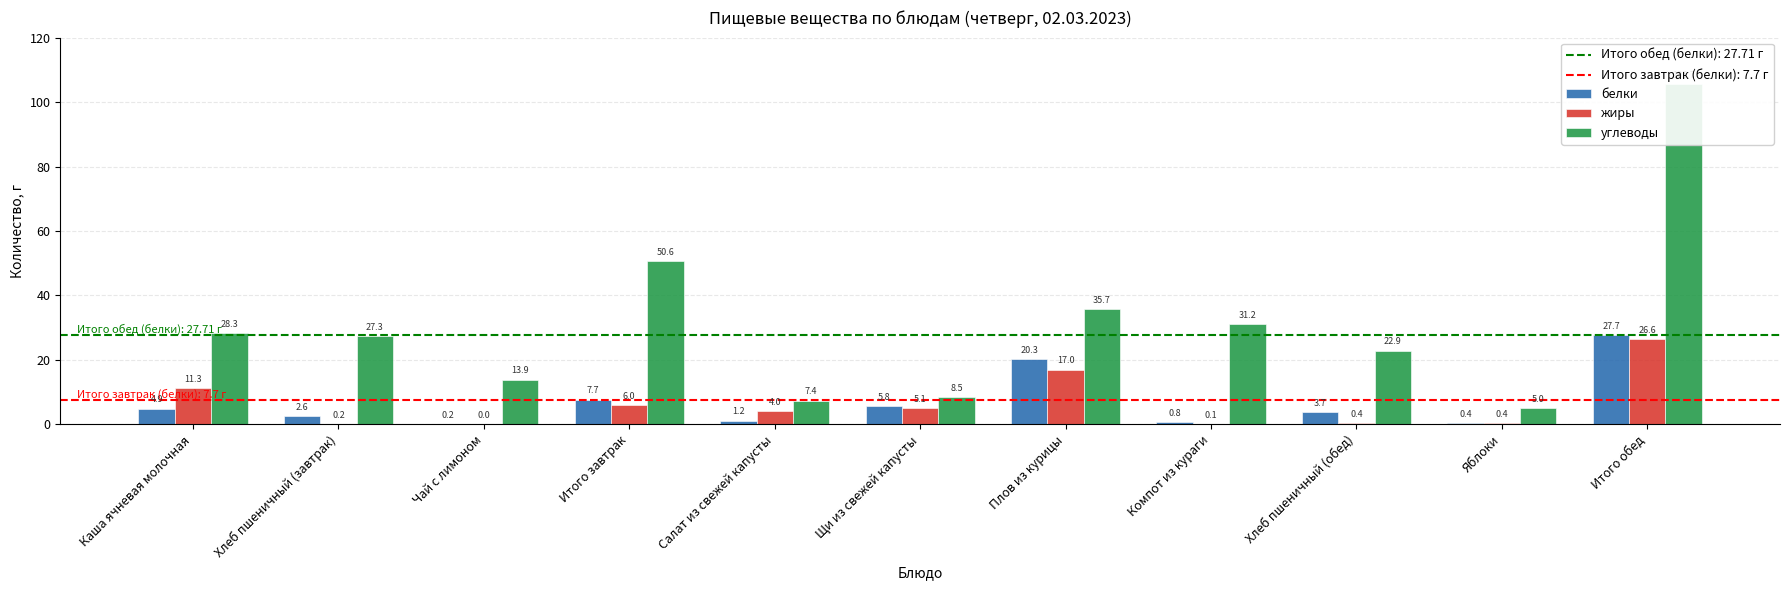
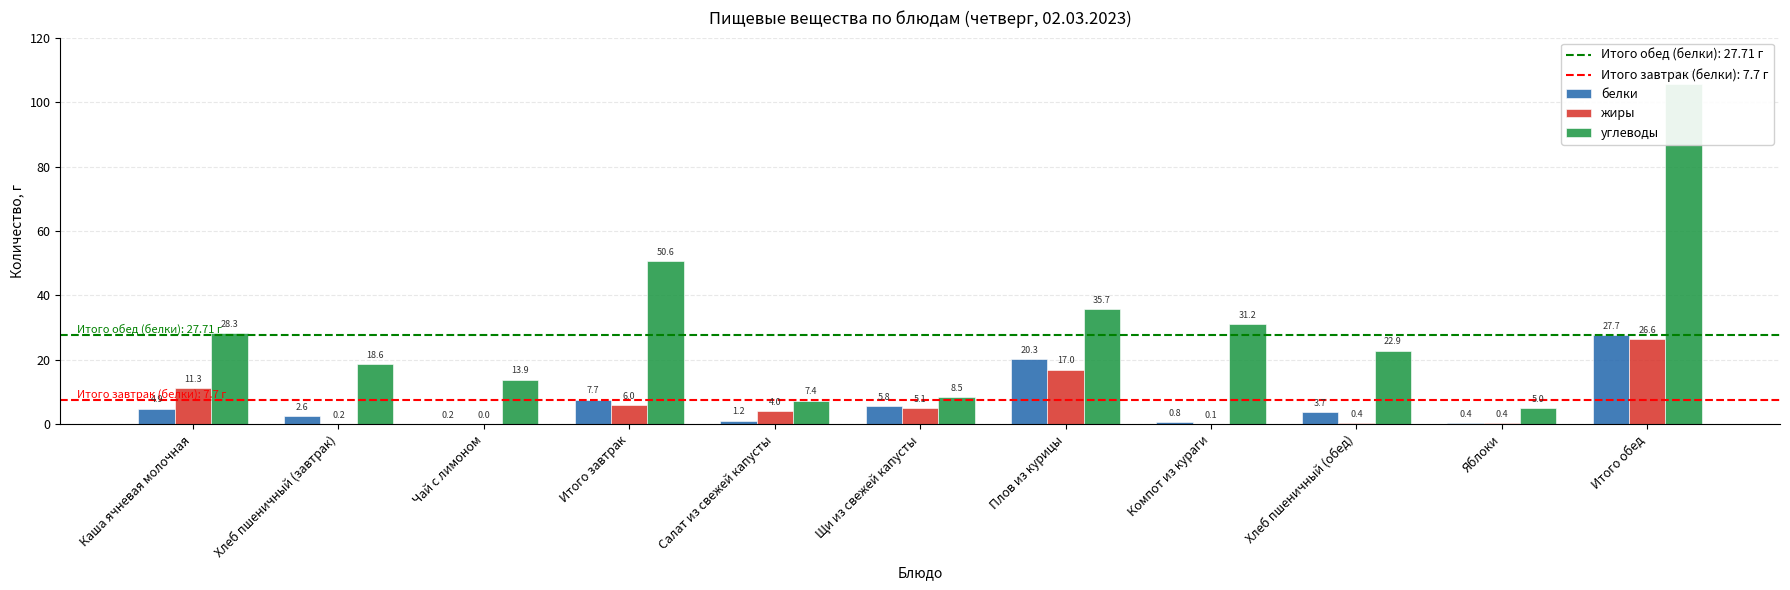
  {
    "белки": {
      "Хлеб пшеничный (завтрак)": 2.6,
      "Чай с лимоном": 0.2,
      "Итого завтрак": 7.7,
      "Салат из свежей капусты": 1.2,
      "Щи из свежей капусты": 5.8,
      "Плов из курицы": 20.3,
      "Компот из кураги": 0.8,
      "Хлеб пшеничный (обед)": 3.7,
      "Яблоки": 0.4,
      "Итого обед": 27.7
    },
    "жиры": {
      "Каша ячневая молочная": 11.3,
      "Хлеб пшеничный (завтрак)": 0.2,
      "Чай с лимоном": 0.0,
      "Итого завтрак": 6.0,
      "Салат из свежей капусты": 4.0,
      "Щи из свежей капусты": 5.1,
      "Плов из курицы": 17.0,
      "Компот из кураги": 0.1,
      "Хлеб пшеничный (обед)": 0.4,
      "Яблоки": 0.4,
      "Итого обед": 26.6
    },
    "углеводы": {
      "Каша ячневая молочная": 28.3,
-     "Хлеб пшеничный (завтрак)": 27.3,
+     "Хлеб пшеничный (завтрак)": 18.6,
      "Чай с лимоном": 13.9,
      "Итого завтрак": 50.6,
      "Салат из свежей капусты": 7.4,
      "Щи из свежей капусты": 8.5,
      "Плов из курицы": 35.7,
      "Компот из кураги": 31.2,
      "Хлеб пшеничный (обед)": 22.9,
      "Яблоки": 5.0
    }
  }
